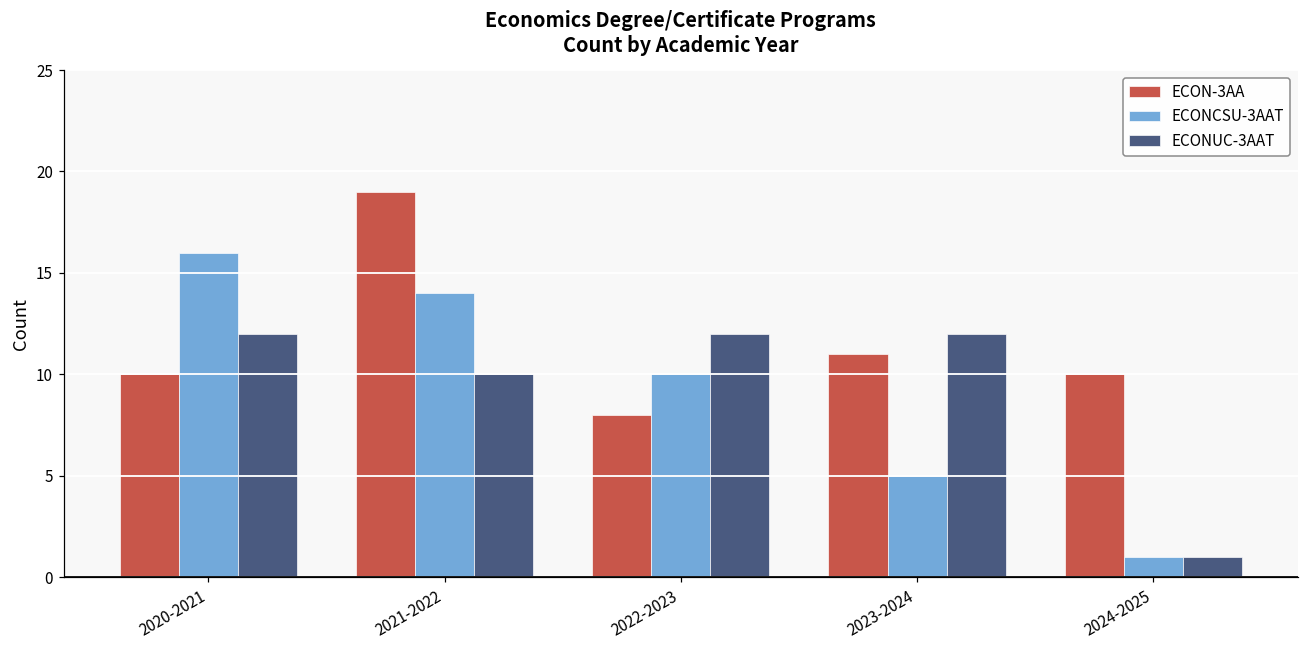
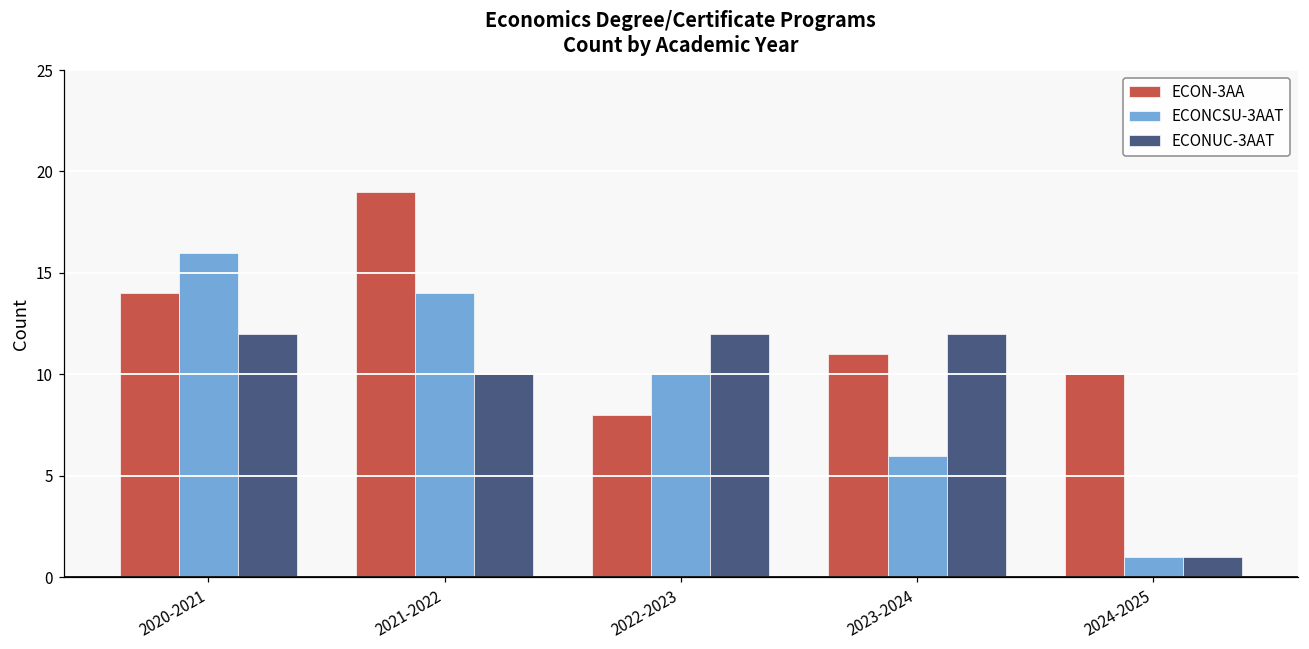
  {
    "ECON-3AA": {
-     "2020-2021": 10,
+     "2020-2021": 14,
      "2021-2022": 19,
      "2022-2023": 8,
      "2023-2024": 11,
      "2024-2025": 10
    },
    "ECONCSU-3AAT": {
      "2020-2021": 16,
      "2021-2022": 14,
      "2022-2023": 10,
-     "2023-2024": 5,
+     "2023-2024": 6,
      "2024-2025": 1
    },
    "ECONUC-3AAT": {
      "2020-2021": 12,
      "2021-2022": 10,
      "2022-2023": 12,
      "2023-2024": 12,
      "2024-2025": 1
    }
  }
